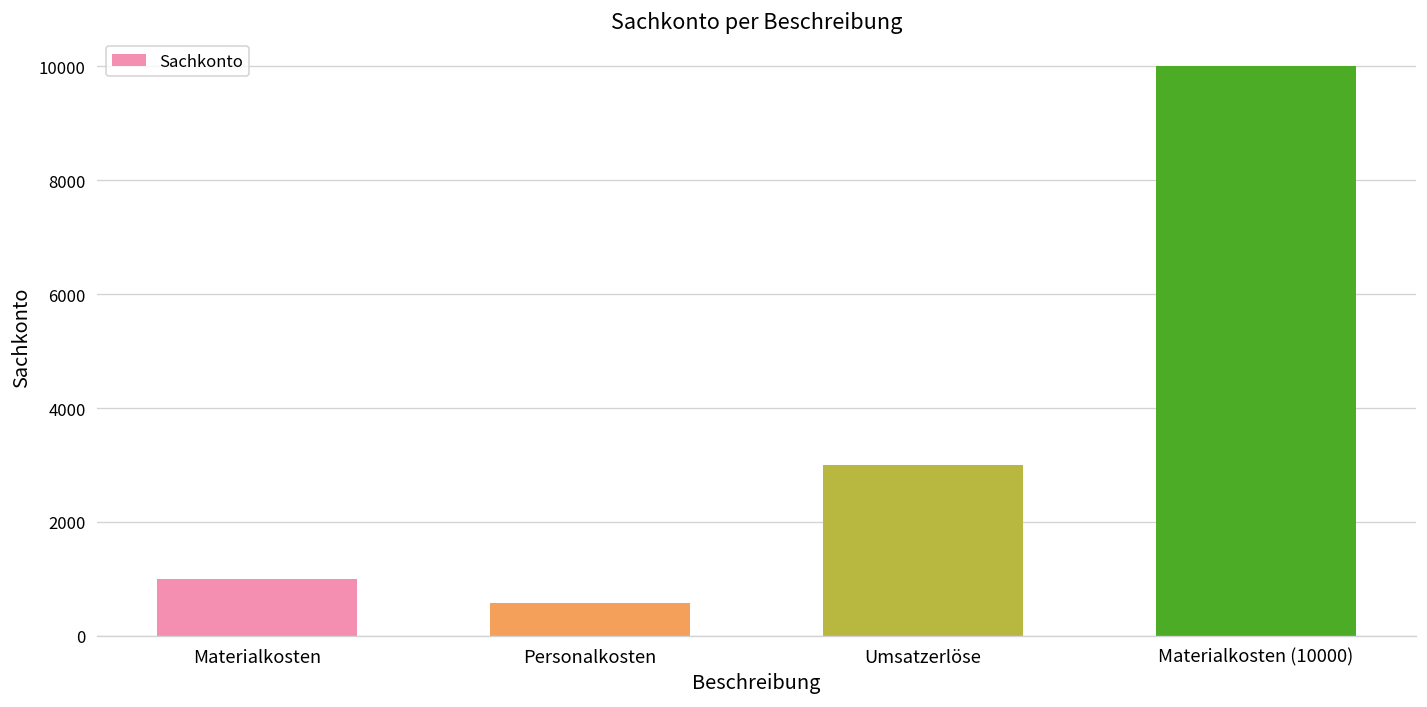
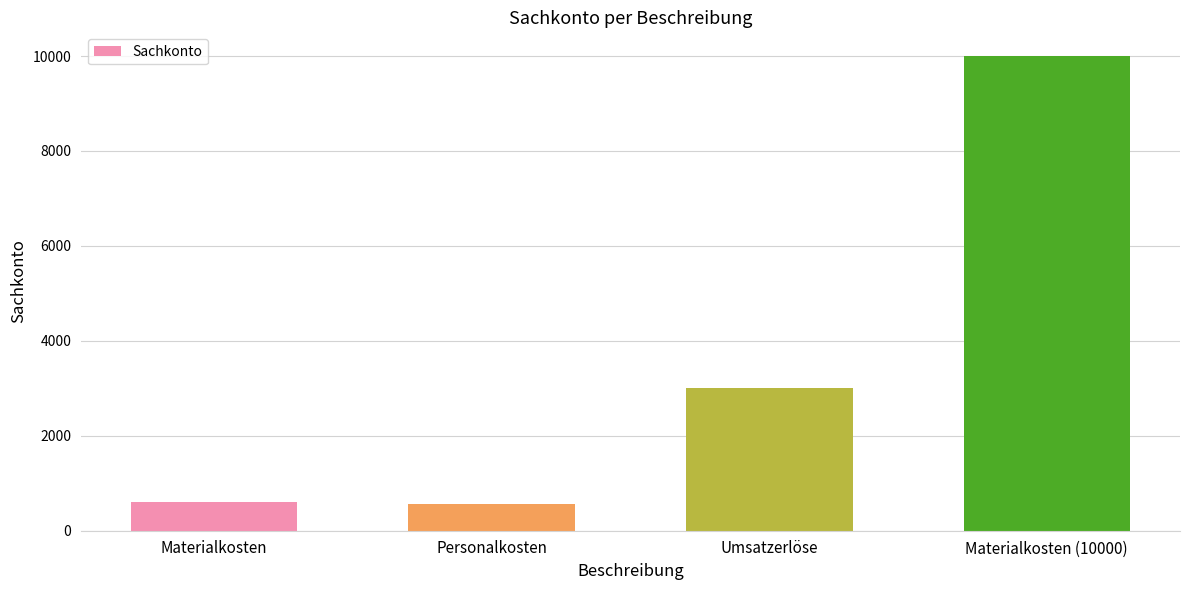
  {
-   "Materialkosten": 1000,
+   "Materialkosten": 600,
    "Personalkosten": 600,
    "Umsatzerlöse": 3000,
    "Materialkosten (10000)": 10000
  }
